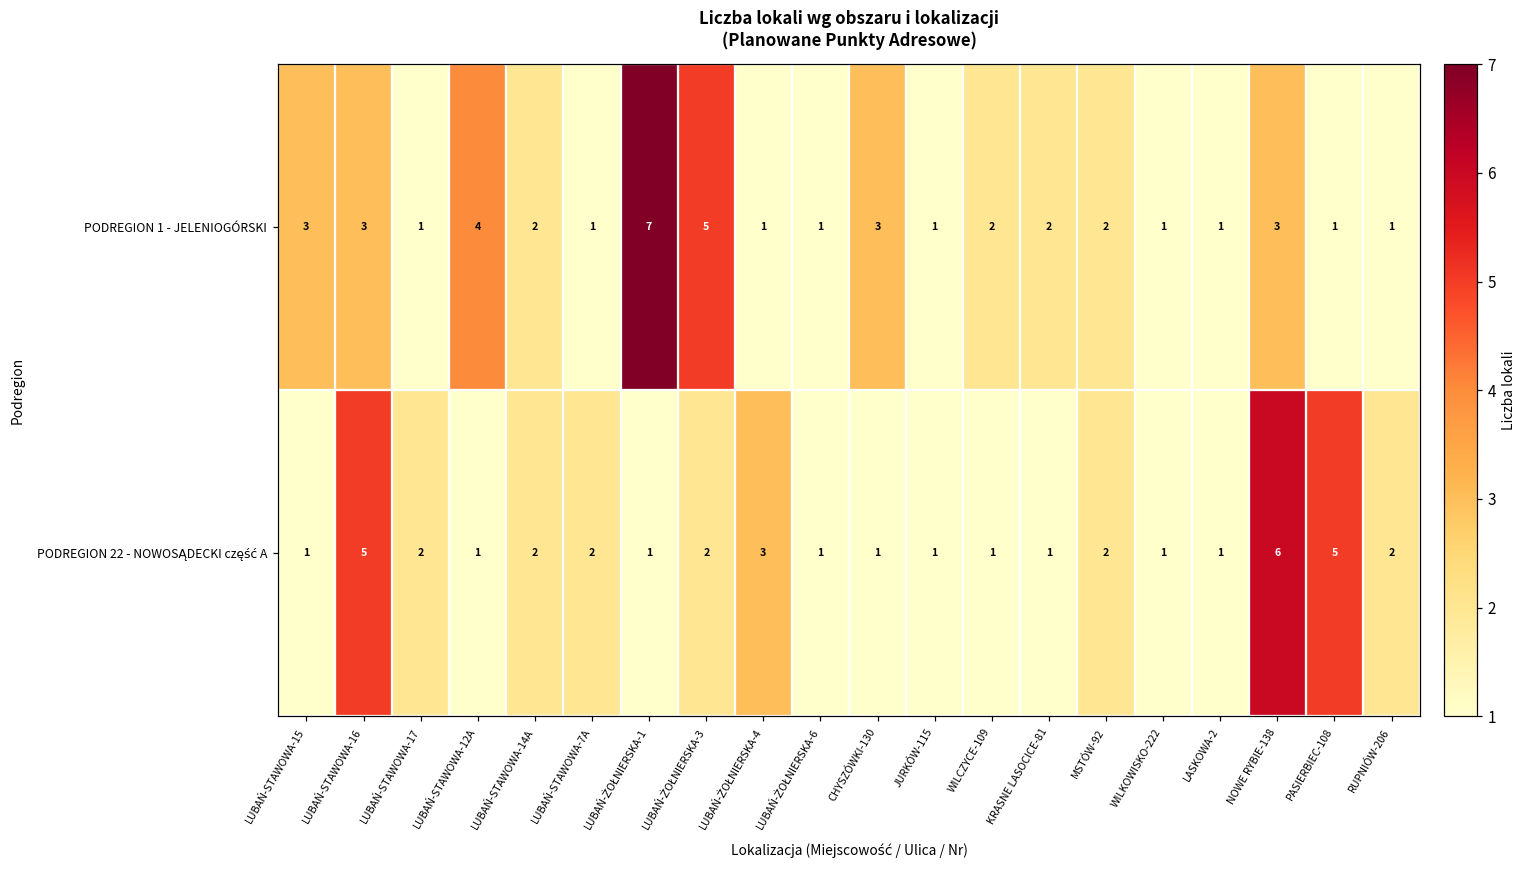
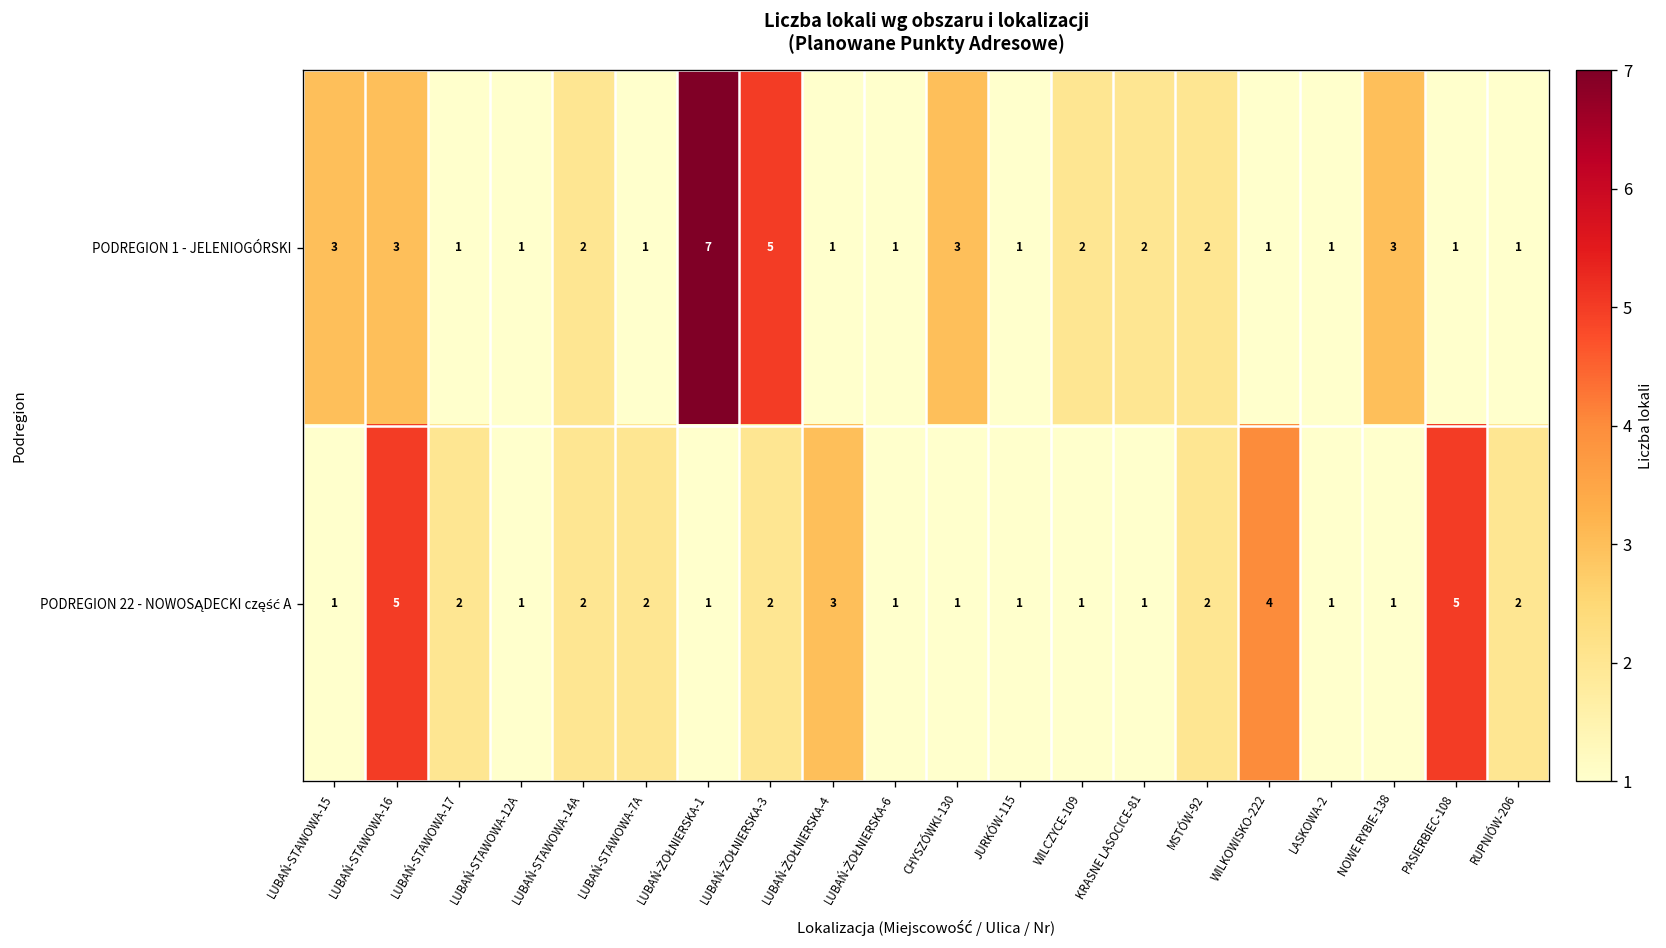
  {
    "PODREGION 1 - JELENIOGÓRSKI": {
      "LUBAŃ-STAWOWA-15": 3,
      "LUBAŃ-STAWOWA-16": 3,
      "LUBAŃ-STAWOWA-17": 1,
-     "LUBAŃ-STAWOWA-12A": 4,
+     "LUBAŃ-STAWOWA-12A": 1,
      "LUBAŃ-STAWOWA-14A": 2,
      "LUBAŃ-STAWOWA-7A": 1,
      "LUBAŃ-ŻOŁNIERSKA-1": 7,
      "LUBAŃ-ŻOŁNIERSKA-3": 5,
      "LUBAŃ-ŻOŁNIERSKA-4": 1,
      "LUBAŃ-ŻOŁNIERSKA-6": 1,
      "CHYSZÓWKI-130": 3,
      "JURKÓW-115": 1,
      "WILCZYCE-109": 2,
      "KRASNE LASOCICE-81": 2,
      "MSTÓW-92": 2,
      "WILKOWISKO-222": 1,
      "LASKOWA-2": 1,
      "NOWE RYBIE-138": 3,
      "PASIERBIEC-108": 1,
      "RUPNIÓW-206": 1
    },
    "PODREGION 22 - NOWOSĄDECKI część A": {
      "LUBAŃ-STAWOWA-15": 1,
      "LUBAŃ-STAWOWA-16": 5,
      "LUBAŃ-STAWOWA-17": 2,
      "LUBAŃ-STAWOWA-12A": 1,
      "LUBAŃ-STAWOWA-14A": 2,
      "LUBAŃ-STAWOWA-7A": 2,
      "LUBAŃ-ŻOŁNIERSKA-1": 1,
      "LUBAŃ-ŻOŁNIERSKA-3": 2,
      "LUBAŃ-ŻOŁNIERSKA-4": 3,
      "LUBAŃ-ŻOŁNIERSKA-6": 1,
      "CHYSZÓWKI-130": 1,
      "JURKÓW-115": 1,
      "WILCZYCE-109": 1,
      "KRASNE LASOCICE-81": 1,
      "MSTÓW-92": 2,
-     "WILKOWISKO-222": 1,
+     "WILKOWISKO-222": 4,
      "LASKOWA-2": 1,
-     "NOWE RYBIE-138": 6,
+     "NOWE RYBIE-138": 1,
      "PASIERBIEC-108": 5,
      "RUPNIÓW-206": 2
    }
  }
